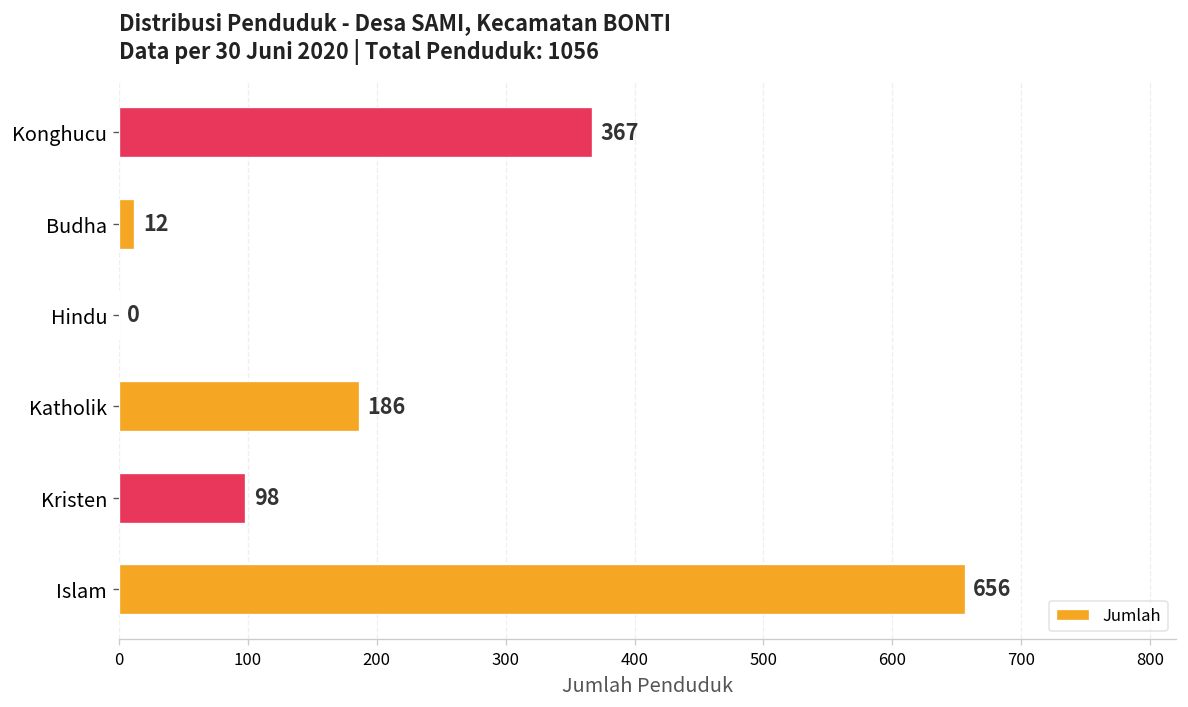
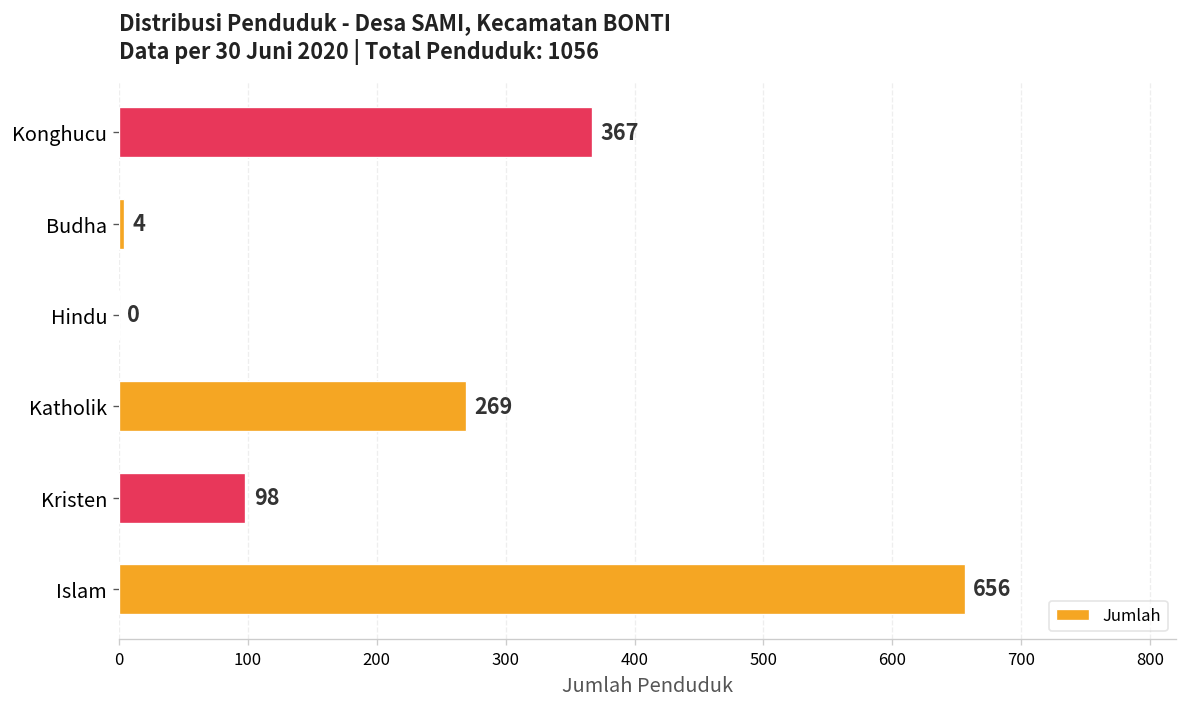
  {
    "Konghucu": 367,
-   "Budha": 12,
+   "Budha": 4,
    "Hindu": 0,
-   "Katholik": 186,
+   "Katholik": 269,
    "Kristen": 98,
    "Islam": 656
  }
